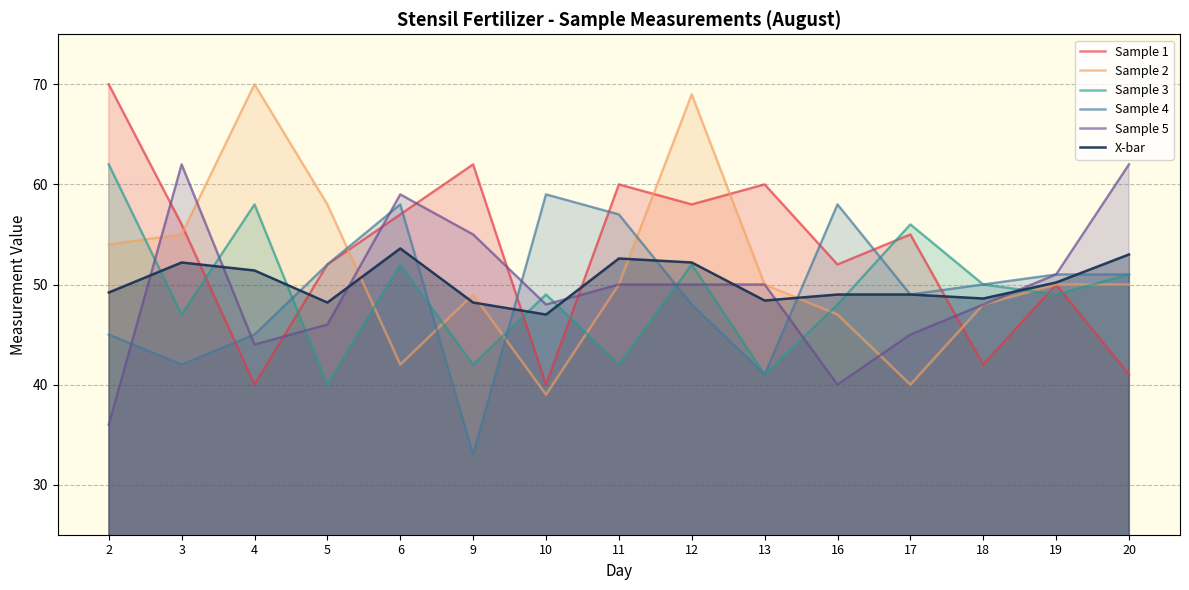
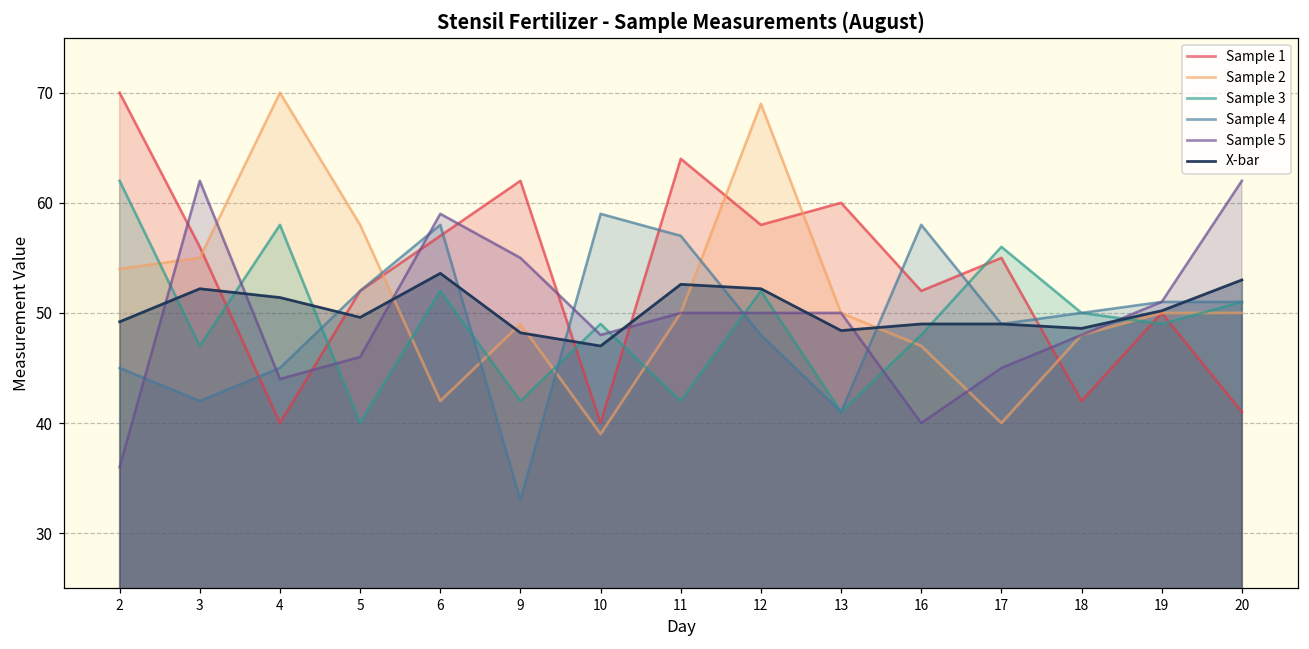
  {
    "Sample 1": {
      "2": 70,
      "3": 56,
      "4": 40,
      "6": 57,
      "9": 62,
      "10": 40,
-     "11": 60,
+     "11": 64,
      "12": 58,
      "13": 60,
      "16": 52,
      "17": 55,
      "18": 42,
      "20": 41
    },
    "Sample 2": {
      "2": 54.0,
      "3": 55.0,
      "4": 70.0,
      "5": 58.0,
      "6": 42.0,
      "9": 49.0,
      "10": 39.0,
      "12": 69.0,
      "16": 47.0,
      "17": 40.0,
      "20": 50.0
    },
    "X-bar": {
      "2": 49.2,
      "3": 52.2,
      "4": 51.4,
-     "5": 48.2,
+     "5": 49.6,
      "6": 53.6,
      "9": 48.2,
      "10": 47.0,
      "11": 52.6,
      "13": 48.4,
      "16": 49.0,
      "18": 48.6,
      "20": 53.0
    }
  }
